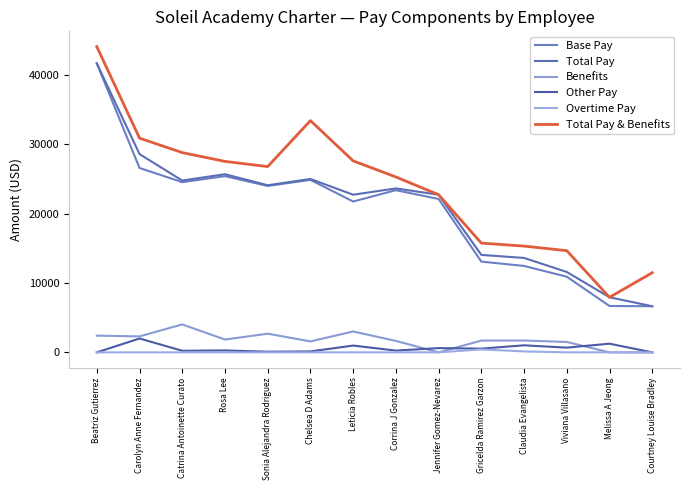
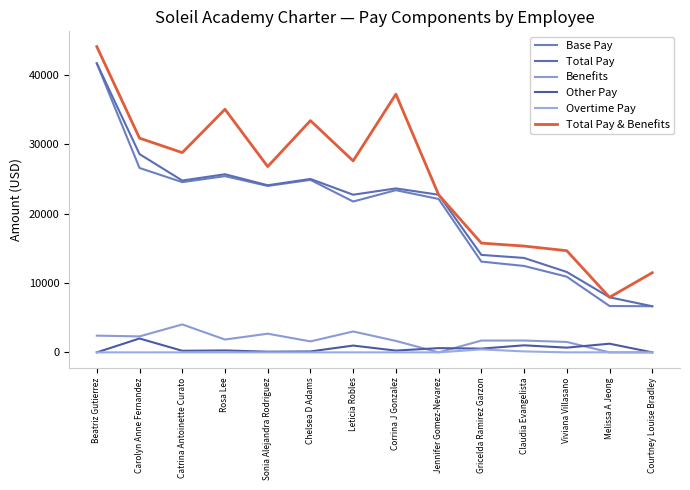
  {
    "Total Pay & Benefits": {
      "Beatriz Gutierrez": 44000,
      "Carolyn Anne Fernandez": 31000,
      "Catrina Antoinette Curato": 29000,
-     "Rosa Lee": 28000,
+     "Rosa Lee": 35000,
      "Sonia Alejandra Rodriguez": 27000,
      "Chelsea D Adams": 33000,
      "Leticia Robles": 28000,
-     "Corrina J Gonzalez": 25000,
+     "Corrina J Gonzalez": 37000,
      "Gricelda Ramirez Garzon": 16000,
      "Claudia Evangelista": 15000,
      "Viviana Villasano": 15000,
      "Courtney Louise Bradley": 11000
    }
  }
